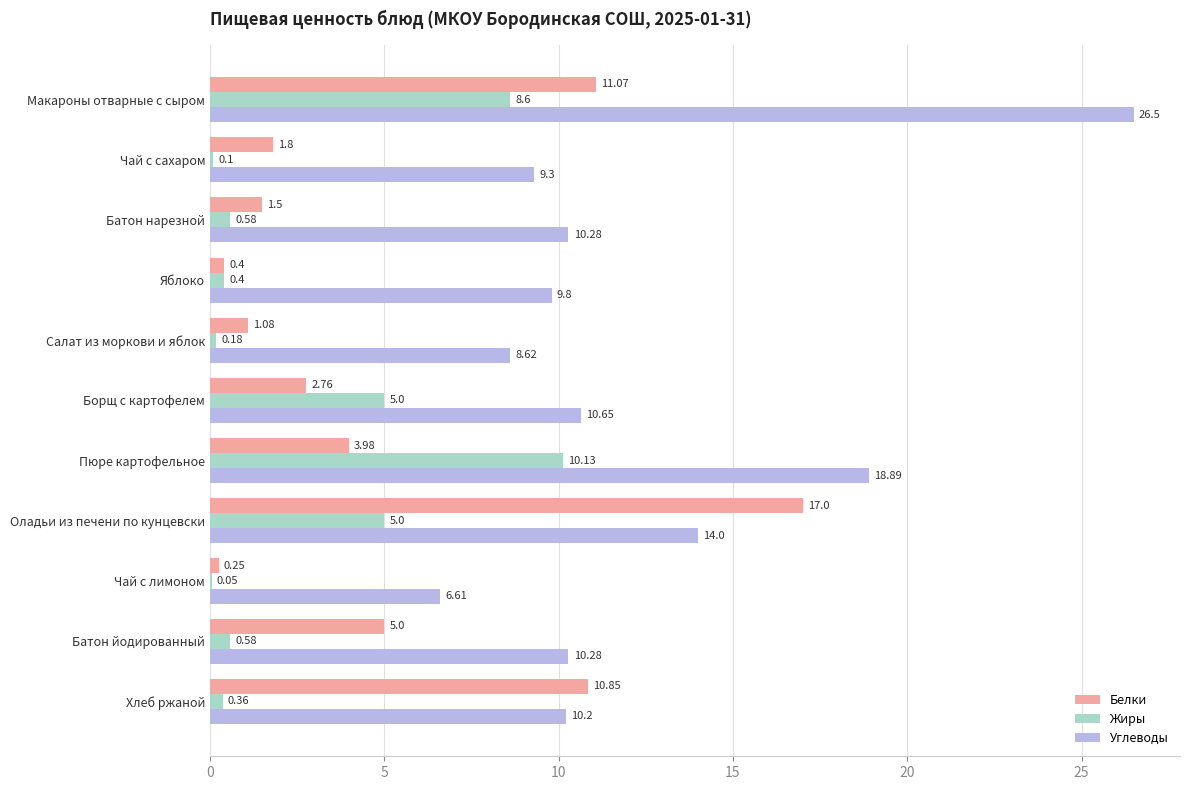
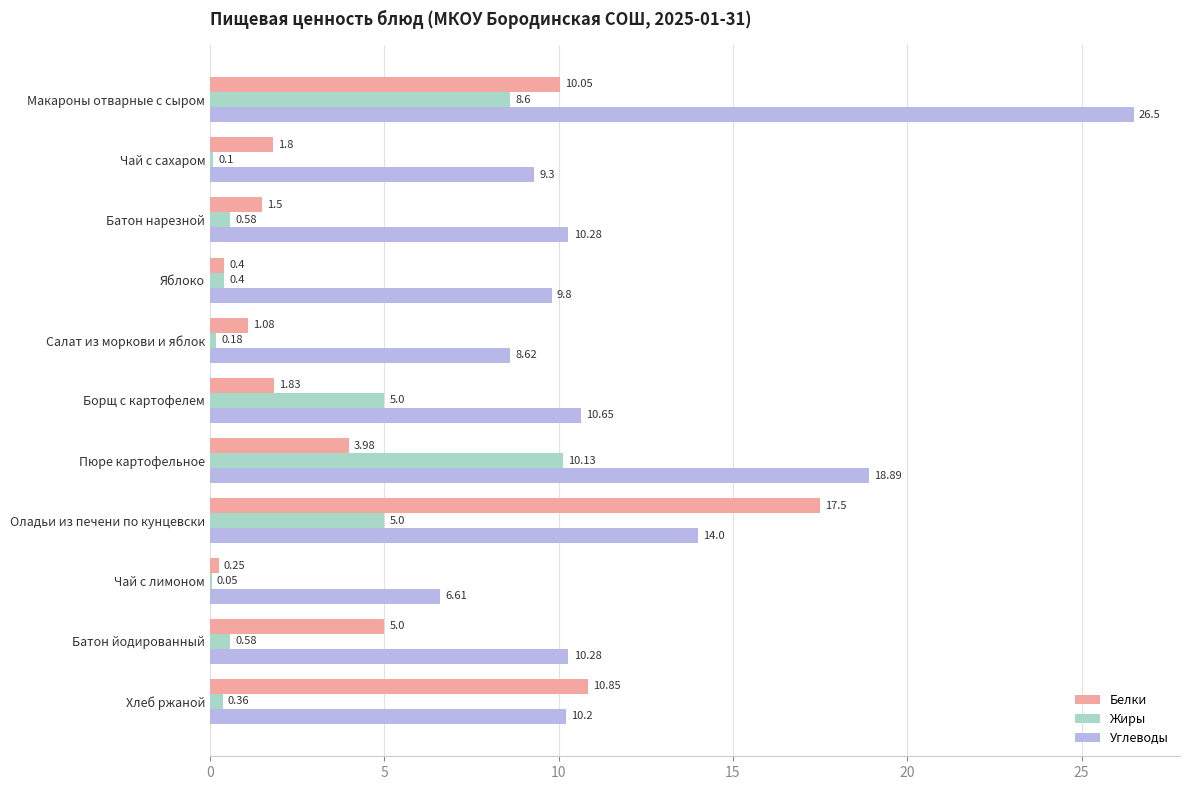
  {
    "Белки": {
-     "Макароны отварные с сыром": 11.07,
+     "Макароны отварные с сыром": 10.05,
      "Чай с сахаром": 1.8,
      "Батон нарезной": 1.5,
      "Яблоко": 0.4,
      "Салат из моркови и яблок": 1.08,
-     "Борщ с картофелем": 2.76,
+     "Борщ с картофелем": 1.83,
      "Пюре картофельное": 3.98,
-     "Оладьи из печени по кунцевски": 17.0,
+     "Оладьи из печени по кунцевски": 17.5,
      "Чай с лимоном": 0.25,
      "Батон йодированный": 5.0,
      "Хлеб ржаной": 10.85
    }
  }
